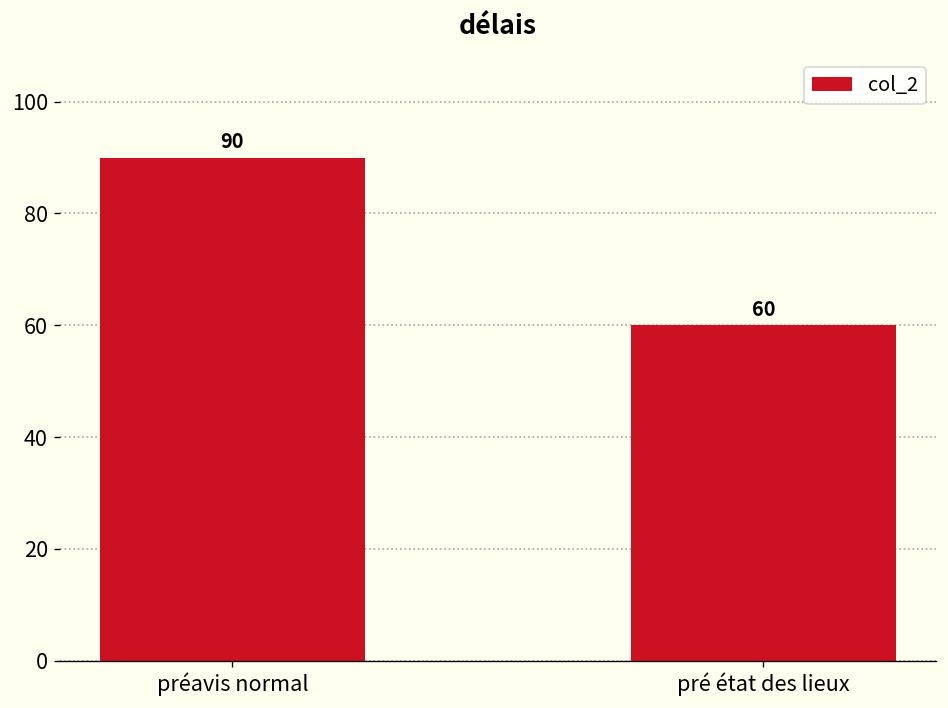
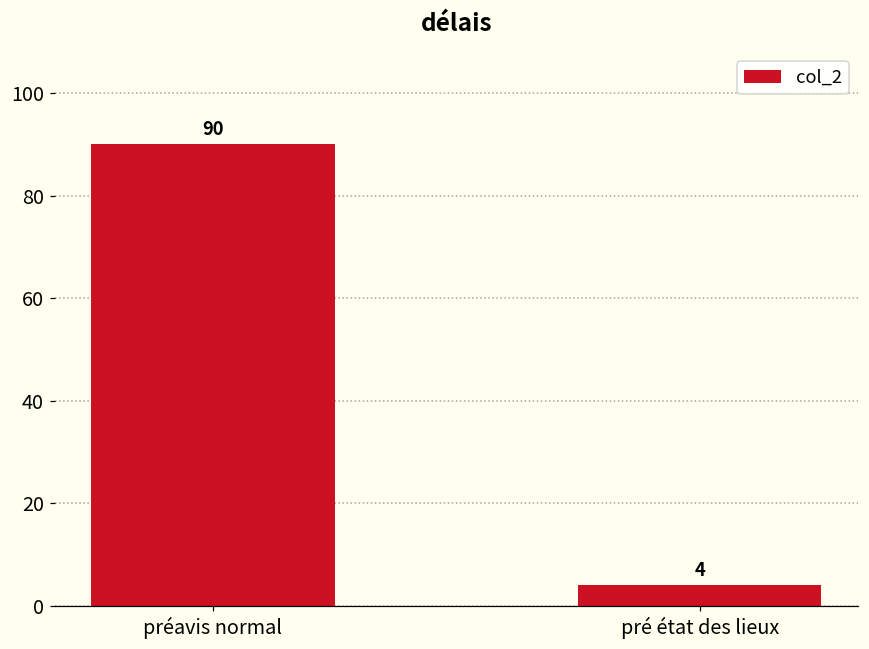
  {
    "préavis normal": 90,
-   "pré état des lieux": 60
+   "pré état des lieux": 4
  }
